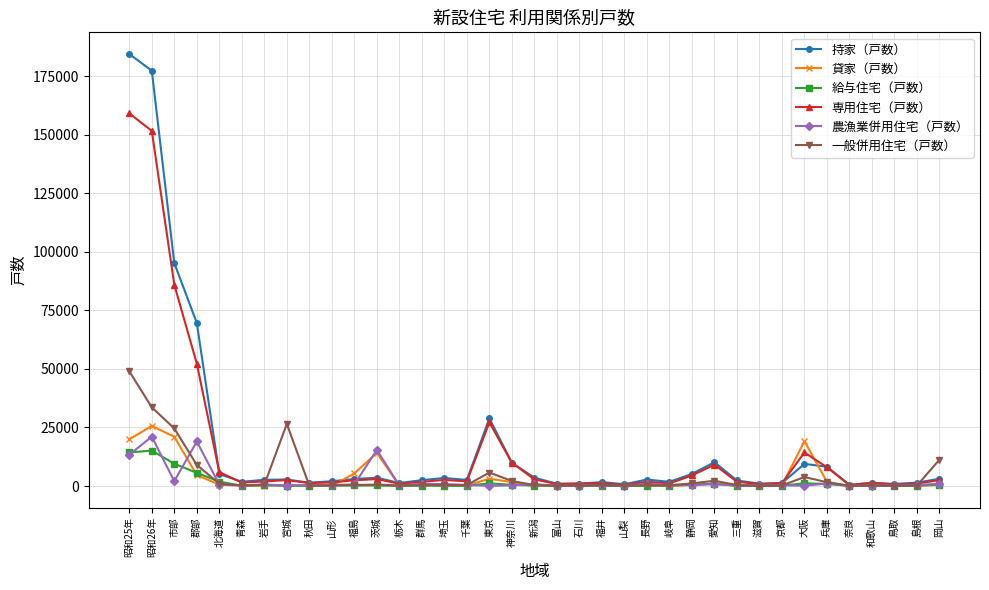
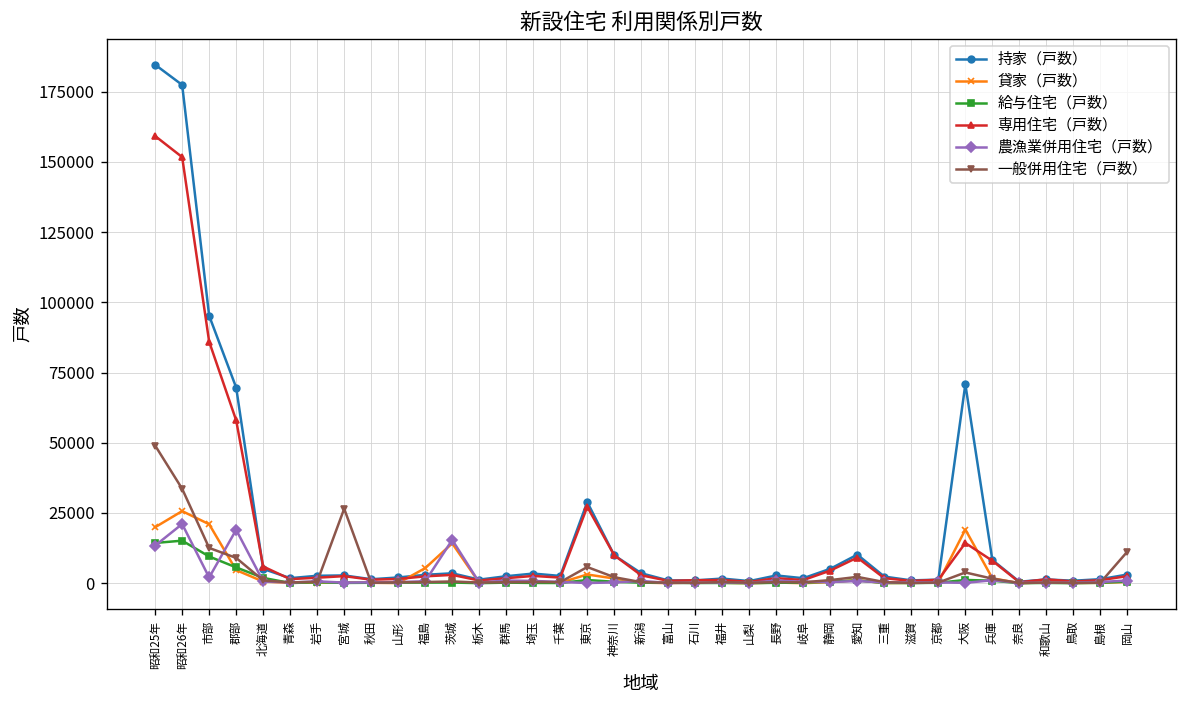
  {
    "持家（戸数）": {
      "昭和25年": 185000,
      "昭和26年": 177000,
      "市部": 95000,
      "郡部": 70000,
      "東京": 29000,
-     "大阪": 9000
+     "大阪": 71000
    },
    "貸家（戸数）": {
      "昭和25年": 20000,
      "昭和26年": 26000,
      "市部": 21000,
      "福島": 5000,
      "茨城": 14000,
      "東京": 3000,
      "大阪": 19000
    },
    "給与住宅（戸数）": {
      "昭和26年": 15000,
      "市部": 10000,
      "東京": 1000
    },
    "専用住宅（戸数）": {
      "昭和25年": 159000,
      "昭和26年": 152000,
      "市部": 86000,
-     "郡部": 52000,
+     "郡部": 58000,
      "東京": 27000,
      "大阪": 14000
    },
    "農漁業併用住宅（戸数）": {
      "昭和26年": 21000,
      "市部": 2000,
      "郡部": 19000,
      "茨城": 15000,
      "東京": 0
    },
    "一般併用住宅（戸数）": {
      "昭和25年": 49000,
      "昭和26年": 34000,
-     "市部": 25000,
+     "市部": 13000,
      "郡部": 9000,
      "宮城": 27000,
      "東京": 6000,
      "愛知": 2000,
      "大阪": 4000,
      "岡山": 11000
    }
  }
